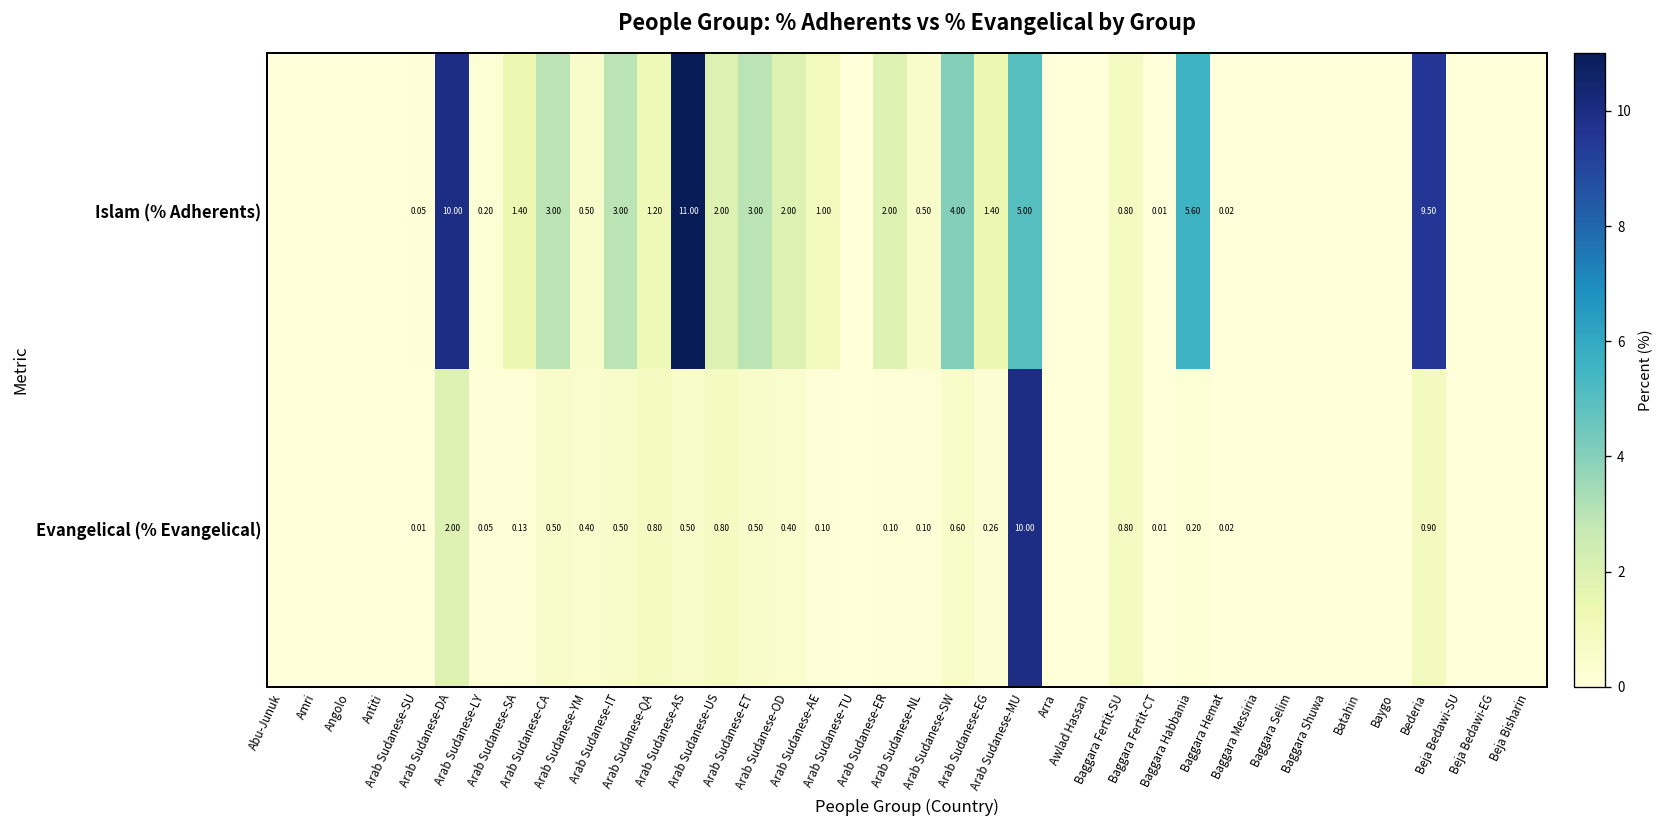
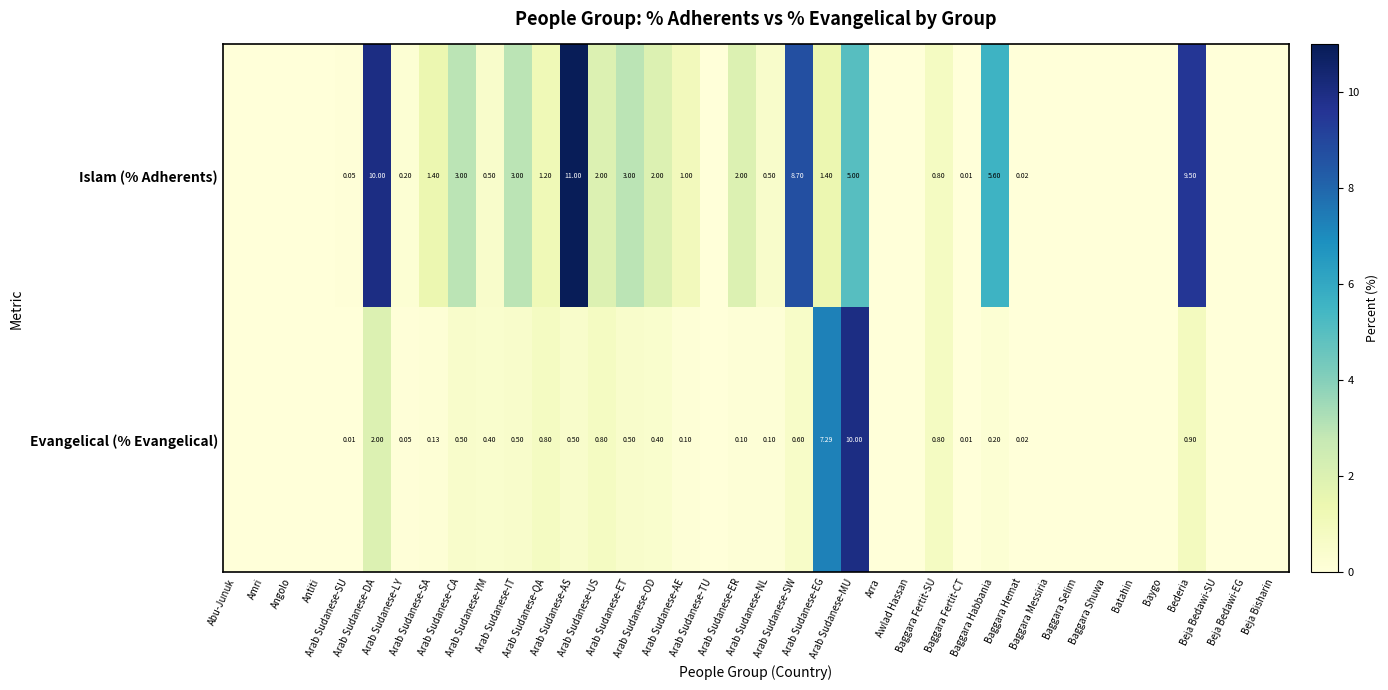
  {
    "Islam (% Adherents)": {
      "Arab Sudanese-SU": 0.05,
      "Arab Sudanese-DA": 10.00,
      "Arab Sudanese-LY": 0.20,
      "Arab Sudanese-SA": 1.40,
      "Arab Sudanese-CA": 3.00,
      "Arab Sudanese-YM": 0.50,
      "Arab Sudanese-IT": 3.00,
      "Arab Sudanese-QA": 1.20,
      "Arab Sudanese-AS": 11.00,
      "Arab Sudanese-US": 2.00,
      "Arab Sudanese-ET": 3.00,
      "Arab Sudanese-OD": 2.00,
      "Arab Sudanese-AE": 1.00,
      "Arab Sudanese-ER": 2.00,
      "Arab Sudanese-NL": 0.50,
-     "Arab Sudanese-SW": 4.00,
+     "Arab Sudanese-SW": 8.70,
      "Arab Sudanese-EG": 1.40,
      "Arab Sudanese-MU": 5.00,
      "Baggara Fertit-SU": 0.80,
      "Baggara Fertit-CT": 0.01,
      "Baggara Habbania": 5.60,
      "Baggara Hemat": 0.02,
      "Bederia": 9.50
    },
    "Evangelical (% Evangelical)": {
      "Arab Sudanese-SU": 0.01,
      "Arab Sudanese-DA": 2.00,
      "Arab Sudanese-LY": 0.05,
      "Arab Sudanese-SA": 0.13,
      "Arab Sudanese-CA": 0.50,
      "Arab Sudanese-YM": 0.40,
      "Arab Sudanese-IT": 0.50,
      "Arab Sudanese-QA": 0.80,
      "Arab Sudanese-AS": 0.50,
      "Arab Sudanese-US": 0.80,
      "Arab Sudanese-ET": 0.50,
      "Arab Sudanese-OD": 0.40,
      "Arab Sudanese-AE": 0.10,
      "Arab Sudanese-ER": 0.10,
      "Arab Sudanese-NL": 0.10,
      "Arab Sudanese-SW": 0.60,
-     "Arab Sudanese-EG": 0.26,
+     "Arab Sudanese-EG": 7.29,
      "Arab Sudanese-MU": 10.00,
      "Baggara Fertit-SU": 0.80,
      "Baggara Fertit-CT": 0.01,
      "Baggara Habbania": 0.20,
      "Baggara Hemat": 0.02,
      "Bederia": 0.90
    }
  }
